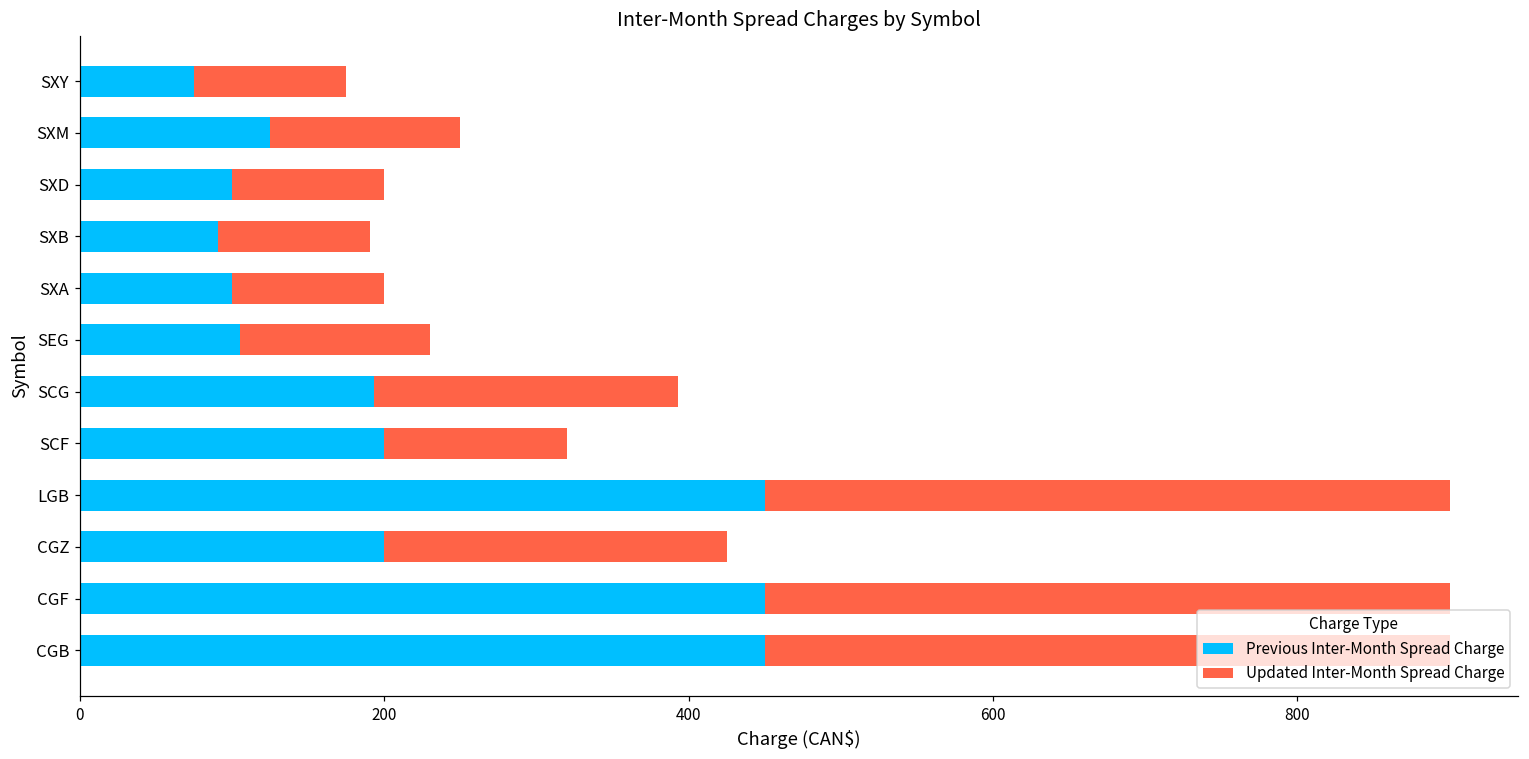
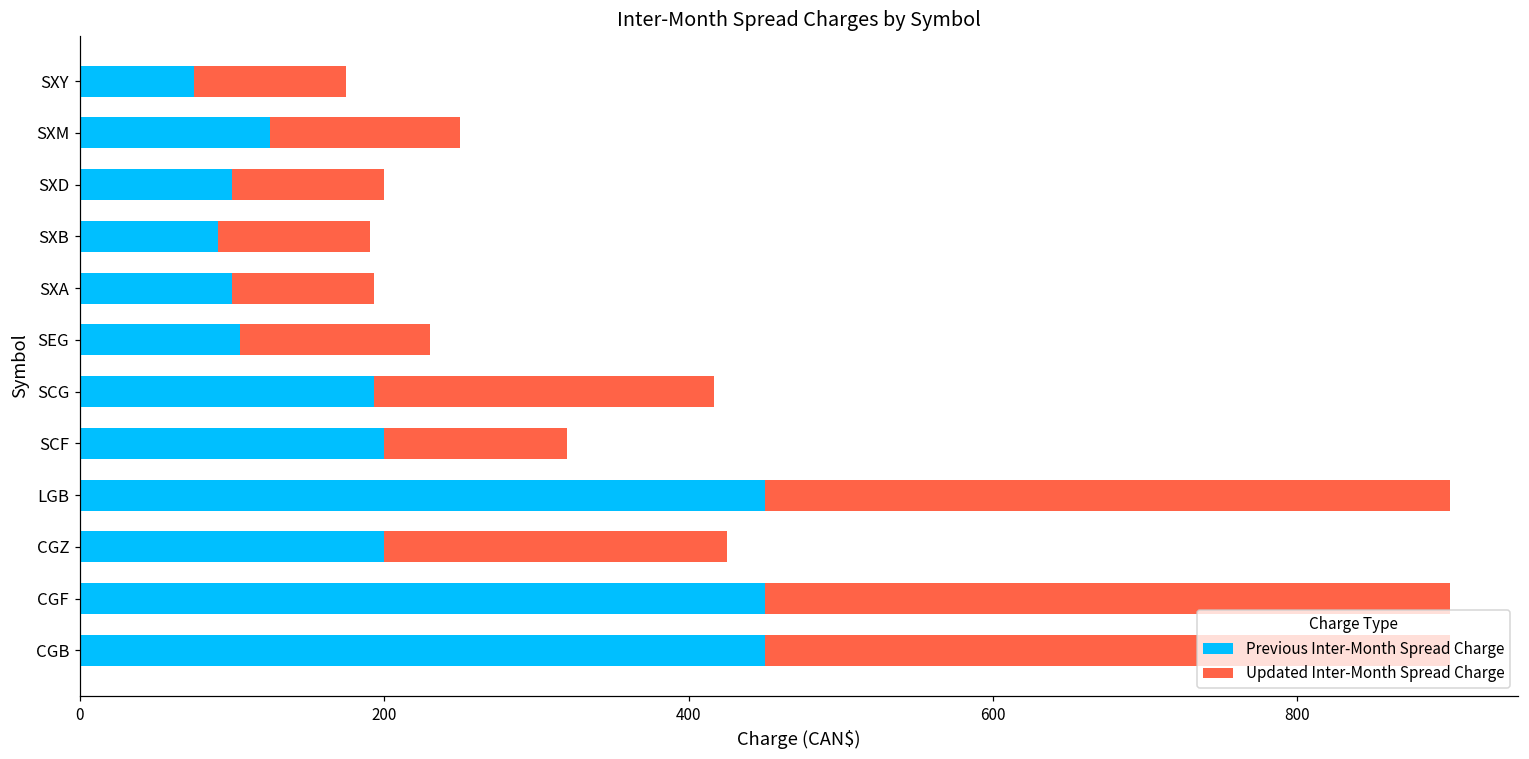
  {
    "Previous Inter-Month Spread Charge": {
      "SXY": 75,
      "SXM": 125,
      "SXD": 100,
      "SXB": 91,
      "SXA": 100,
      "SEG": 105,
      "SCG": 193,
      "SCF": 200,
      "LGB": 450,
      "CGZ": 200,
      "CGF": 450,
      "CGB": 450
    },
    "Updated Inter-Month Spread Charge": {
      "SXY": 100,
      "SXM": 125,
      "SXD": 100,
      "SXB": 100,
-     "SXA": 100,
+     "SXA": 93,
      "SEG": 125,
-     "SCG": 200,
+     "SCG": 224,
      "SCF": 120,
      "LGB": 450,
      "CGZ": 225,
      "CGF": 450
    }
  }
